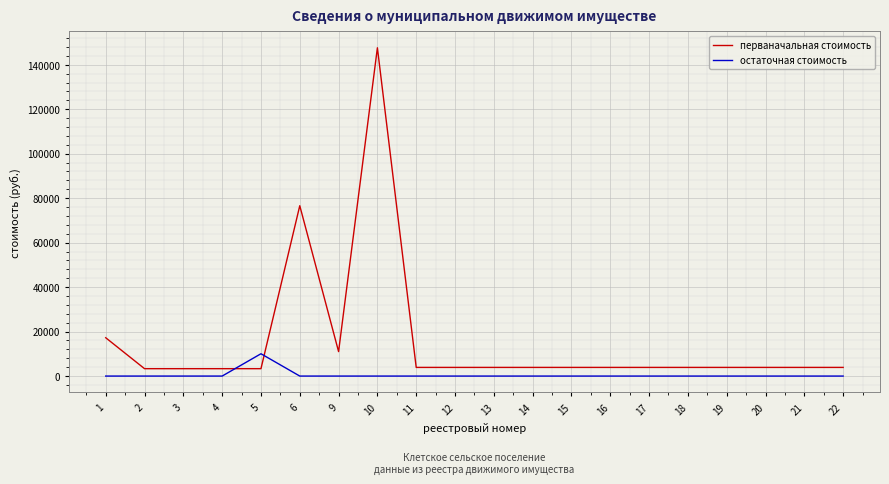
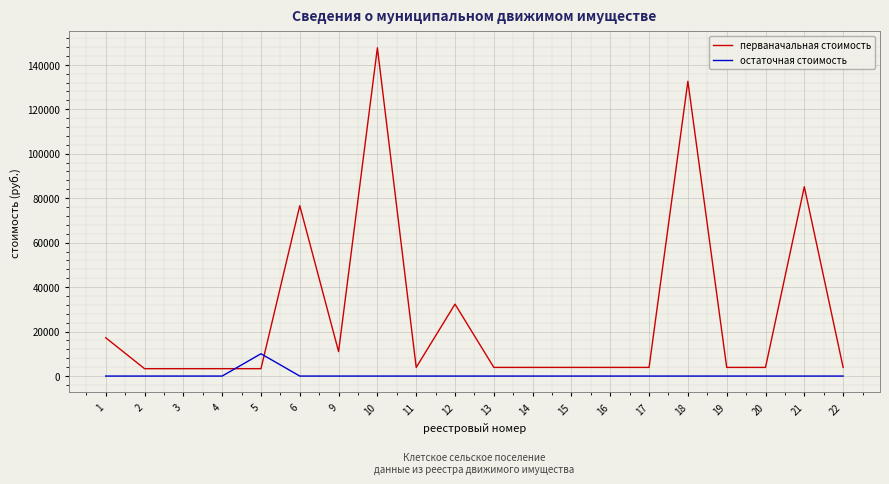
  {
    "перваначальная стоимость": {
      "1": 17000,
      "2": 3000,
      "3": 3000,
      "4": 3000,
      "5": 3000,
      "6": 77000,
      "9": 11000,
      "10": 148000,
      "11": 4000,
-     "12": 4000,
+     "12": 32000,
      "13": 4000,
      "14": 4000,
      "15": 4000,
      "16": 4000,
      "17": 4000,
-     "18": 4000,
+     "18": 133000,
      "19": 4000,
      "20": 4000,
-     "21": 4000,
+     "21": 85000,
      "22": 4000
    },
    "остаточная стоимость": {
      "1": 0,
      "2": 0,
      "3": 0,
      "4": 0,
      "5": 10000,
      "6": 0,
      "9": 0,
      "10": 0,
      "11": 0,
      "12": 0,
      "13": 0,
      "14": 0,
      "15": 0,
      "16": 0,
      "17": 0,
      "18": 0,
      "19": 0,
      "20": 0,
      "21": 0,
      "22": 0
    }
  }
